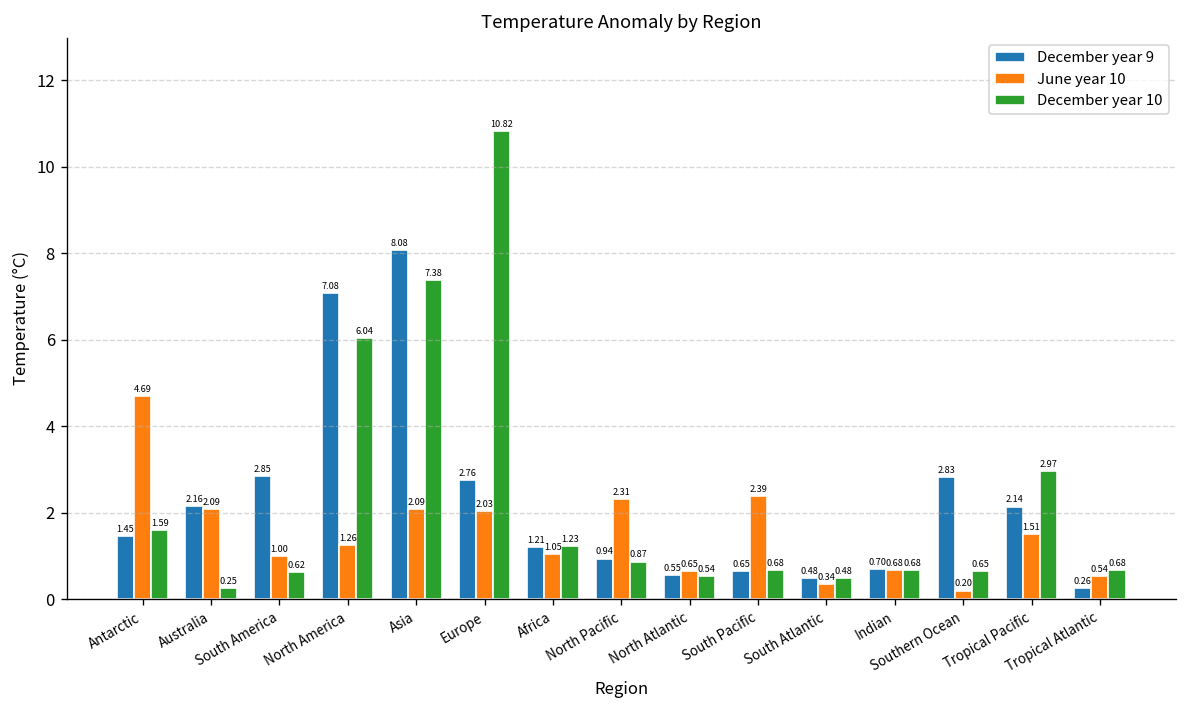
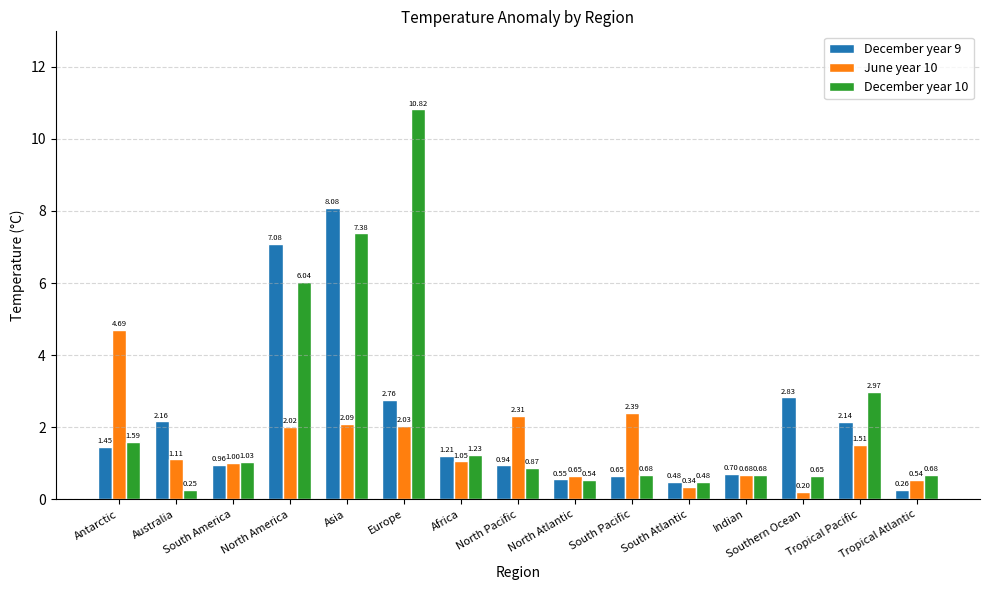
  {
    "December year 9": {
      "Antarctic": 1.45,
      "Australia": 2.16,
-     "South America": 2.85,
+     "South America": 0.96,
      "North America": 7.08,
      "Asia": 8.08,
      "Europe": 2.76,
      "Africa": 1.21,
      "North Pacific": 0.94,
      "North Atlantic": 0.55,
      "South Pacific": 0.65,
      "South Atlantic": 0.48,
      "Indian": 0.70,
      "Southern Ocean": 2.83,
      "Tropical Pacific": 2.14,
      "Tropical Atlantic": 0.26
    },
    "June year 10": {
      "Antarctic": 4.69,
-     "Australia": 2.09,
+     "Australia": 1.11,
      "South America": 1.00,
-     "North America": 1.26,
+     "North America": 2.02,
      "Asia": 2.09,
      "Europe": 2.03,
      "Africa": 1.05,
      "North Pacific": 2.31,
      "North Atlantic": 0.65,
      "South Pacific": 2.39,
      "South Atlantic": 0.34,
      "Indian": 0.68,
      "Southern Ocean": 0.20,
      "Tropical Pacific": 1.51,
      "Tropical Atlantic": 0.54
    },
    "December year 10": {
      "Antarctic": 1.59,
      "Australia": 0.25,
-     "South America": 0.62,
+     "South America": 1.03,
      "North America": 6.04,
      "Asia": 7.38,
      "Europe": 10.82,
      "Africa": 1.23,
      "North Pacific": 0.87,
      "North Atlantic": 0.54,
      "South Pacific": 0.68,
      "South Atlantic": 0.48,
      "Indian": 0.68,
      "Southern Ocean": 0.65,
      "Tropical Pacific": 2.97,
      "Tropical Atlantic": 0.68
    }
  }
